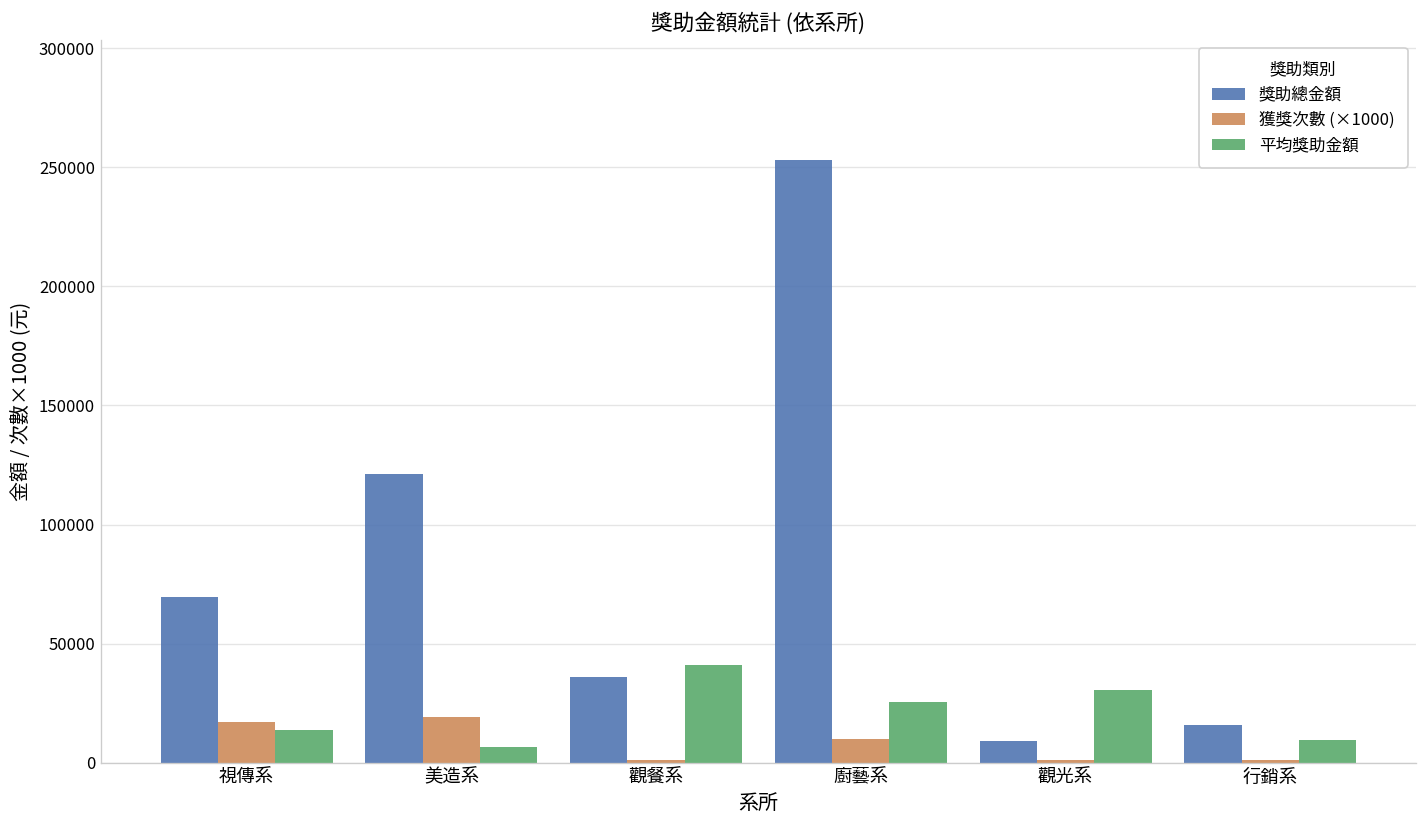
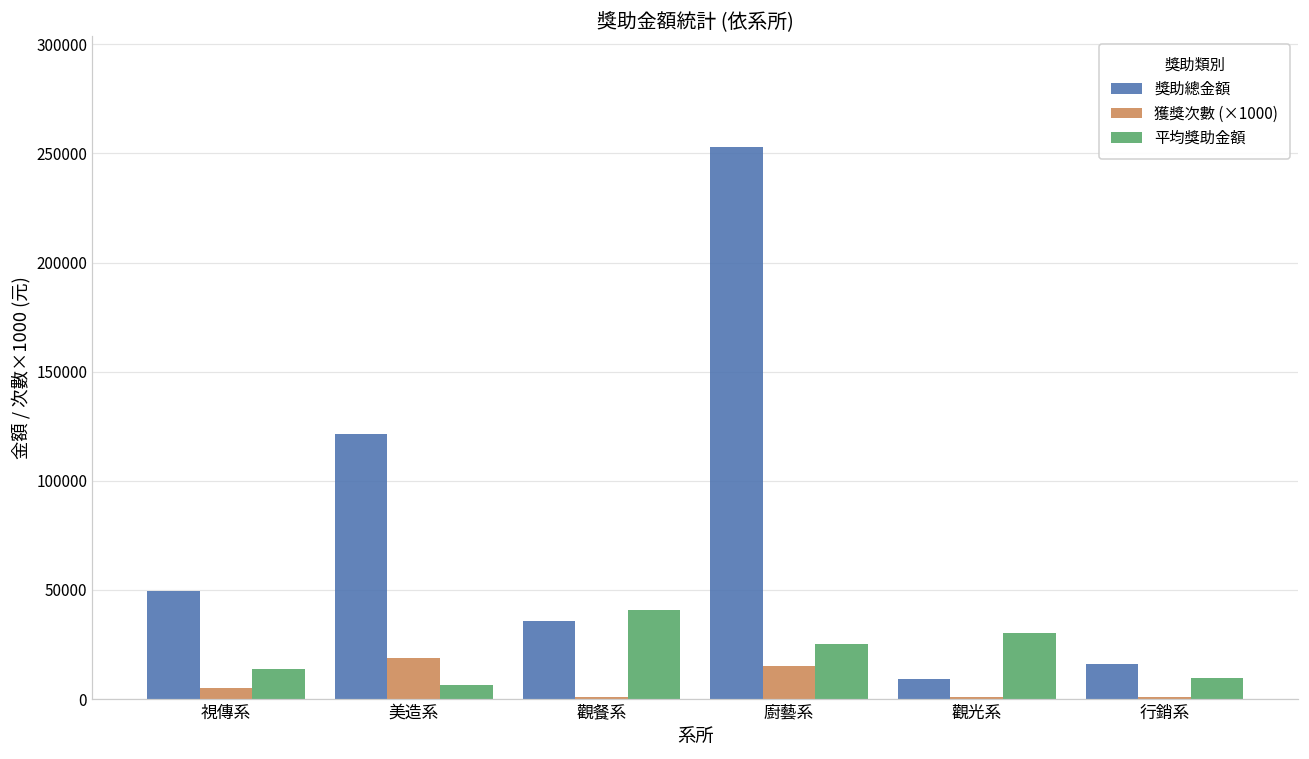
  {
    "獎助總金額": {
-     "視傳系": 70000,
+     "視傳系": 49000,
      "美造系": 121000,
      "觀餐系": 36000,
      "廚藝系": 253000,
      "觀光系": 9000,
      "行銷系": 16000
    },
    "獲獎次數 (×1000)": {
-     "視傳系": 17000,
+     "視傳系": 5000,
      "美造系": 19000,
-     "廚藝系": 10000
+     "廚藝系": 15000
    },
    "平均獎助金額": {
      "視傳系": 14000,
      "美造系": 6000,
      "觀餐系": 41000,
      "廚藝系": 25000,
      "觀光系": 30000,
      "行銷系": 9000
    }
  }
